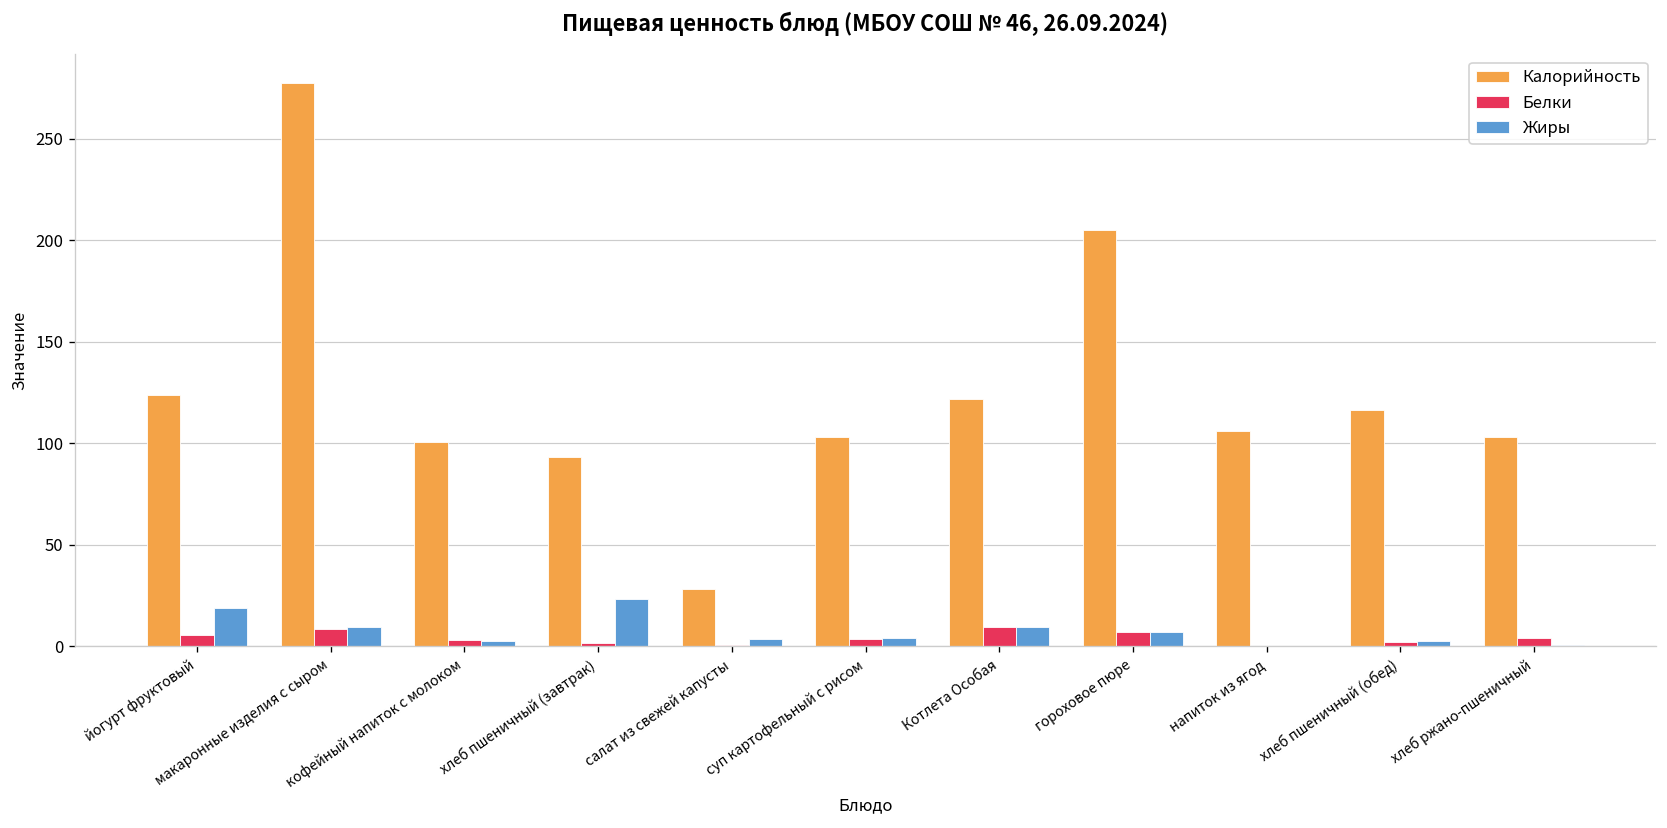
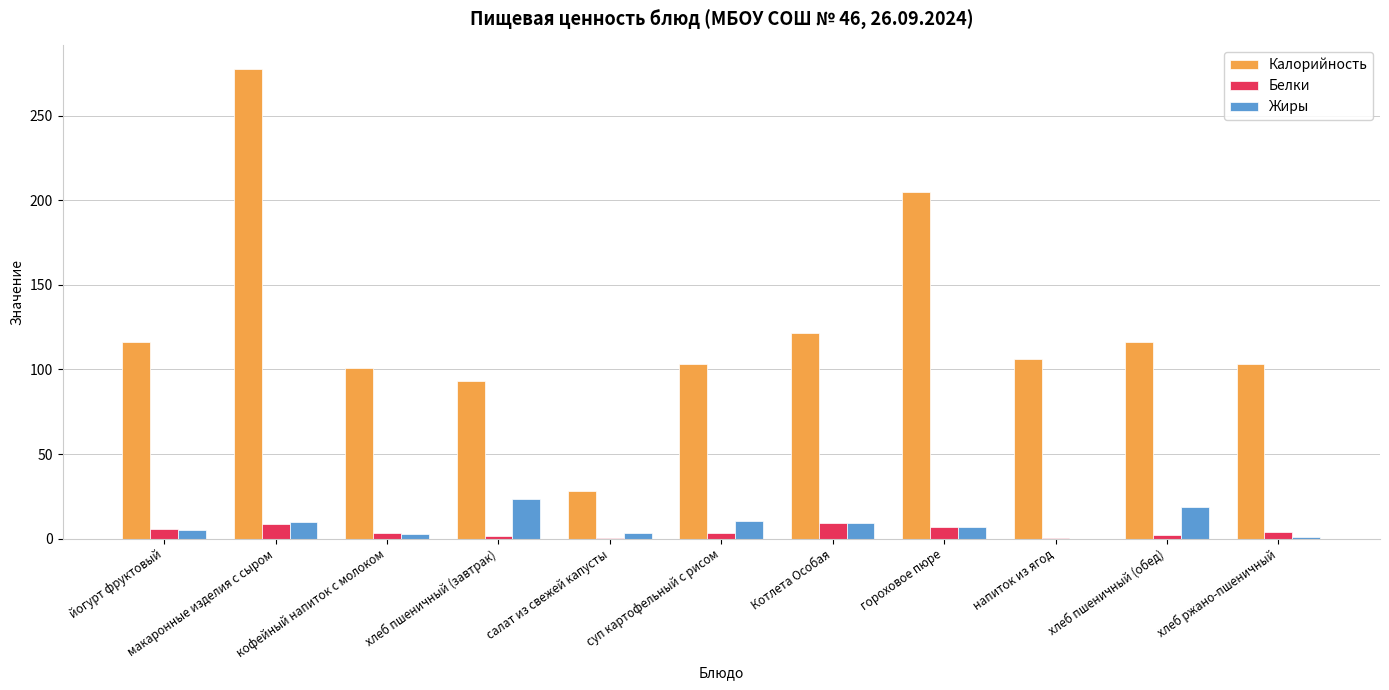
  {
    "Калорийность": {
-     "йогурт фруктовый": 124,
+     "йогурт фруктовый": 116,
      "макаронные изделия с сыром": 278,
      "кофейный напиток с молоком": 101,
      "хлеб пшеничный (завтрак)": 93,
      "салат из свежей капусты": 28,
      "суп картофельный с рисом": 103,
      "Котлета Особая": 122,
      "гороховое пюре": 205,
      "напиток из ягод": 106,
      "хлеб пшеничный (обед)": 117,
      "хлеб ржано-пшеничный": 103
    },
    "Белки": {
      "йогурт фруктовый": 6,
      "макаронные изделия с сыром": 8,
      "кофейный напиток с молоком": 3,
      "хлеб пшеничный (завтрак)": 2,
      "суп картофельный с рисом": 3,
      "Котлета Особая": 9,
      "гороховое пюре": 7,
      "хлеб пшеничный (обед)": 2,
      "хлеб ржано-пшеничный": 4
    },
    "Жиры": {
-     "йогурт фруктовый": 19,
+     "йогурт фруктовый": 5,
      "макаронные изделия с сыром": 10,
      "кофейный напиток с молоком": 3,
      "хлеб пшеничный (завтрак)": 24,
      "салат из свежей капусты": 4,
-     "суп картофельный с рисом": 4,
+     "суп картофельный с рисом": 10,
      "Котлета Особая": 10,
      "гороховое пюре": 7,
      "напиток из ягод": 0,
-     "хлеб пшеничный (обед)": 3
+     "хлеб пшеничный (обед)": 19
    }
  }
